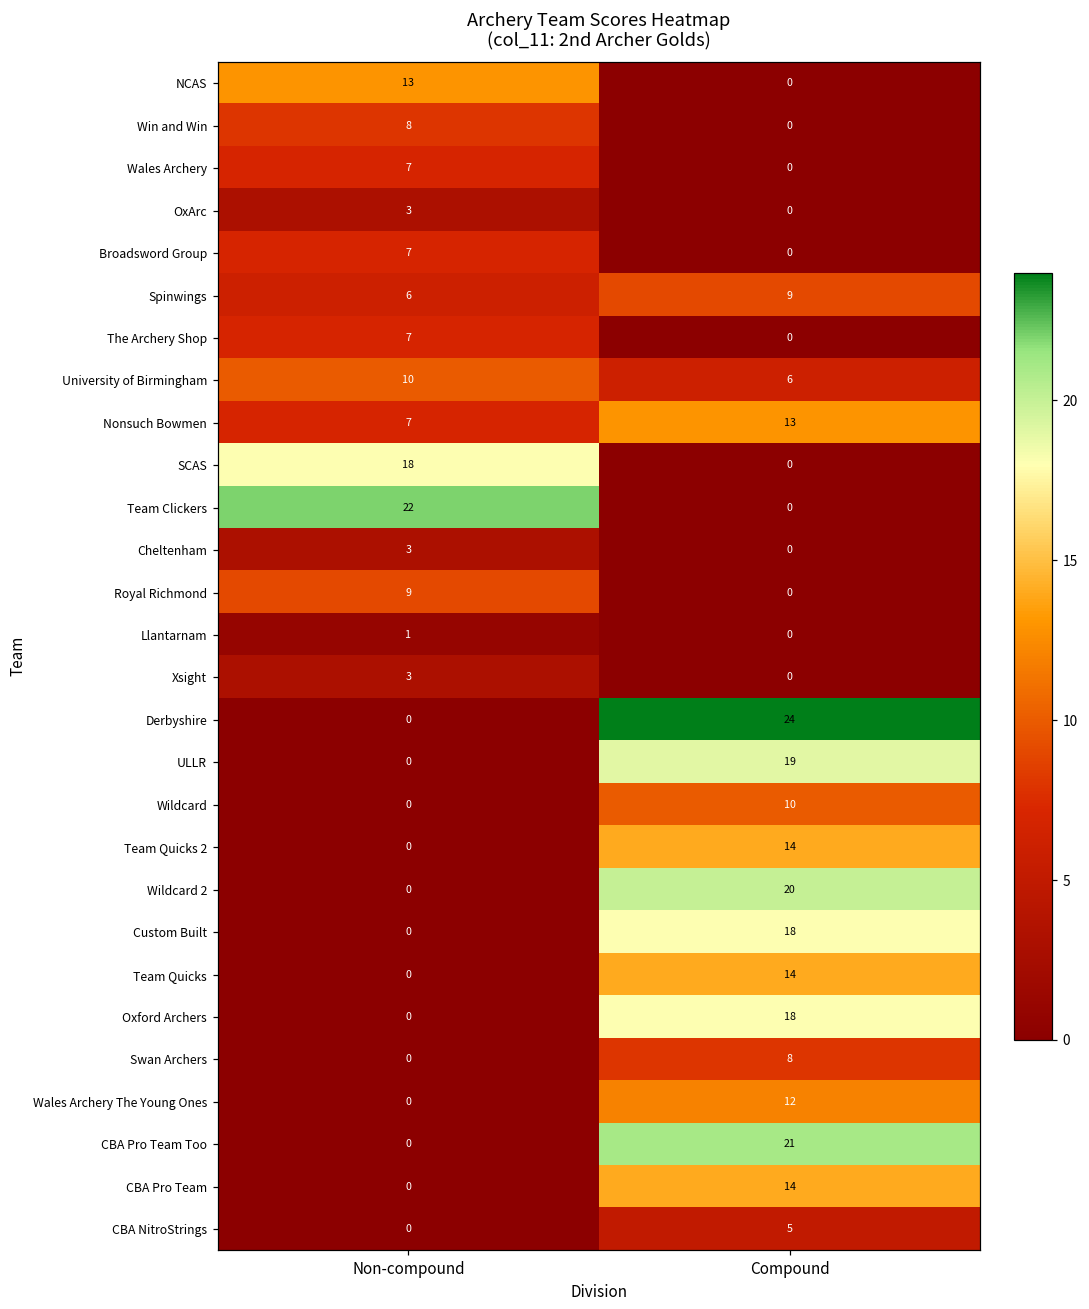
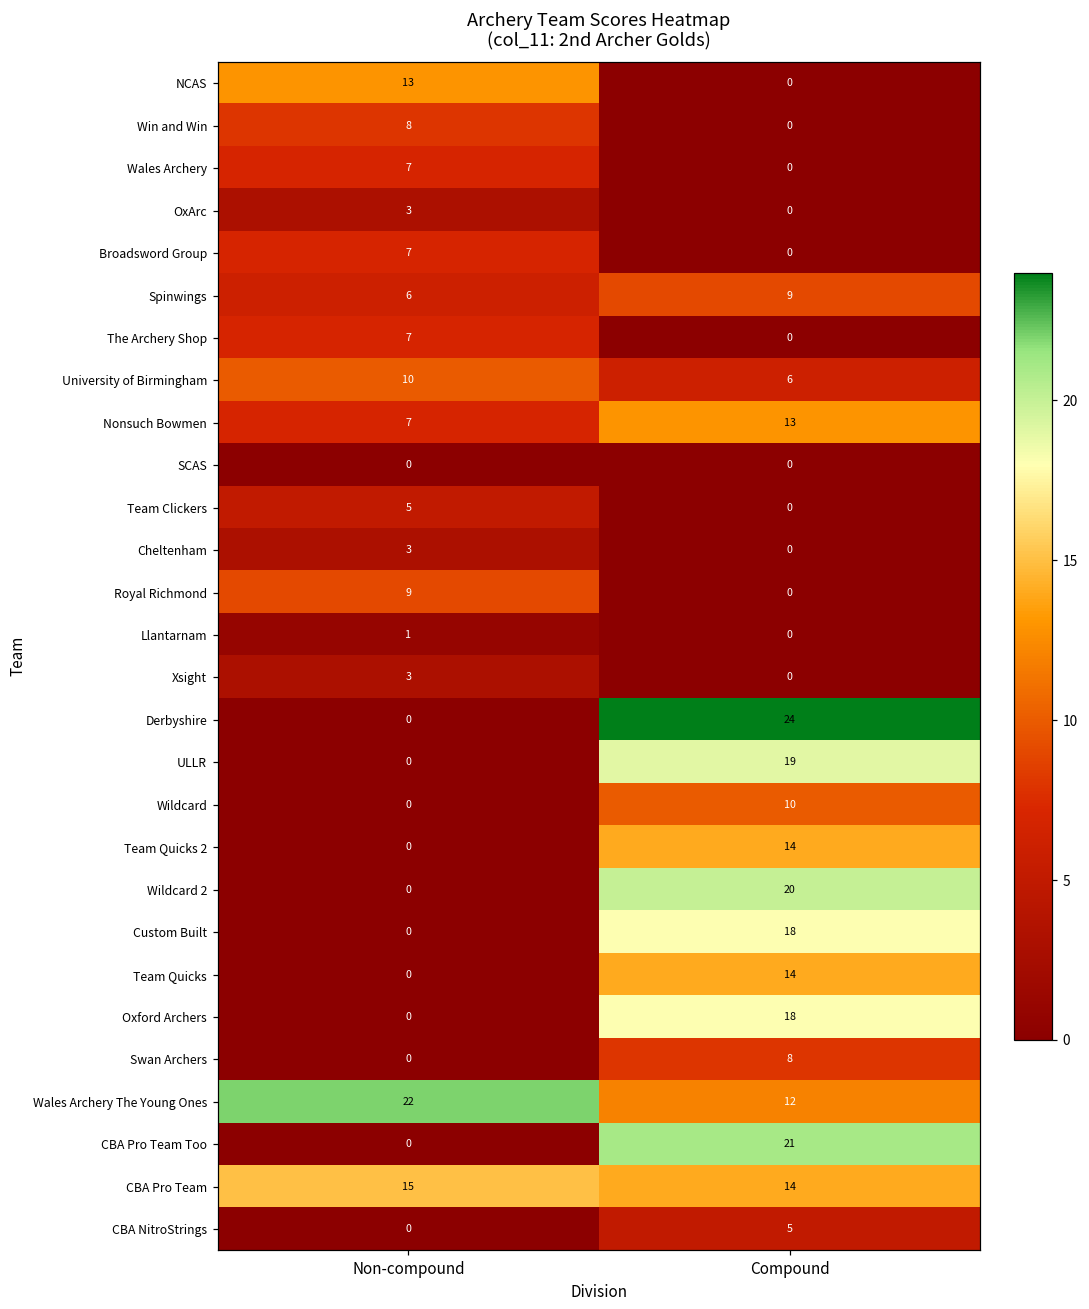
  {
    "NCAS": {
      "Non-compound": 13,
      "Compound": 0
    },
    "Win and Win": {
      "Non-compound": 8,
      "Compound": 0
    },
    "Wales Archery": {
      "Non-compound": 7,
      "Compound": 0
    },
    "OxArc": {
      "Non-compound": 3,
      "Compound": 0
    },
    "Broadsword Group": {
      "Non-compound": 7,
      "Compound": 0
    },
    "Spinwings": {
      "Non-compound": 6,
      "Compound": 9
    },
    "The Archery Shop": {
      "Non-compound": 7,
      "Compound": 0
    },
    "University of Birmingham": {
      "Non-compound": 10,
      "Compound": 6
    },
    "Nonsuch Bowmen": {
      "Non-compound": 7,
      "Compound": 13
    },
    "SCAS": {
-     "Non-compound": 18,
+     "Non-compound": 0,
      "Compound": 0
    },
    "Team Clickers": {
-     "Non-compound": 22,
+     "Non-compound": 5,
      "Compound": 0
    },
    "Cheltenham": {
      "Non-compound": 3,
      "Compound": 0
    },
    "Royal Richmond": {
      "Non-compound": 9,
      "Compound": 0
    },
    "Llantarnam": {
      "Non-compound": 1,
      "Compound": 0
    },
    "Xsight": {
      "Non-compound": 3,
      "Compound": 0
    },
    "Derbyshire": {
      "Non-compound": 0,
      "Compound": 24
    },
    "ULLR": {
      "Non-compound": 0,
      "Compound": 19
    },
    "Wildcard": {
      "Non-compound": 0,
      "Compound": 10
    },
    "Team Quicks 2": {
      "Non-compound": 0,
      "Compound": 14
    },
    "Wildcard 2": {
      "Non-compound": 0,
      "Compound": 20
    },
    "Custom Built": {
      "Non-compound": 0,
      "Compound": 18
    },
    "Team Quicks": {
      "Non-compound": 0,
      "Compound": 14
    },
    "Oxford Archers": {
      "Non-compound": 0,
      "Compound": 18
    },
    "Swan Archers": {
      "Non-compound": 0,
      "Compound": 8
    },
    "Wales Archery The Young Ones": {
-     "Non-compound": 0,
+     "Non-compound": 22,
      "Compound": 12
    },
    "CBA Pro Team Too": {
      "Non-compound": 0,
      "Compound": 21
    },
    "CBA Pro Team": {
-     "Non-compound": 0,
+     "Non-compound": 15,
      "Compound": 14
    },
    "CBA NitroStrings": {
      "Non-compound": 0,
      "Compound": 5
    }
  }
